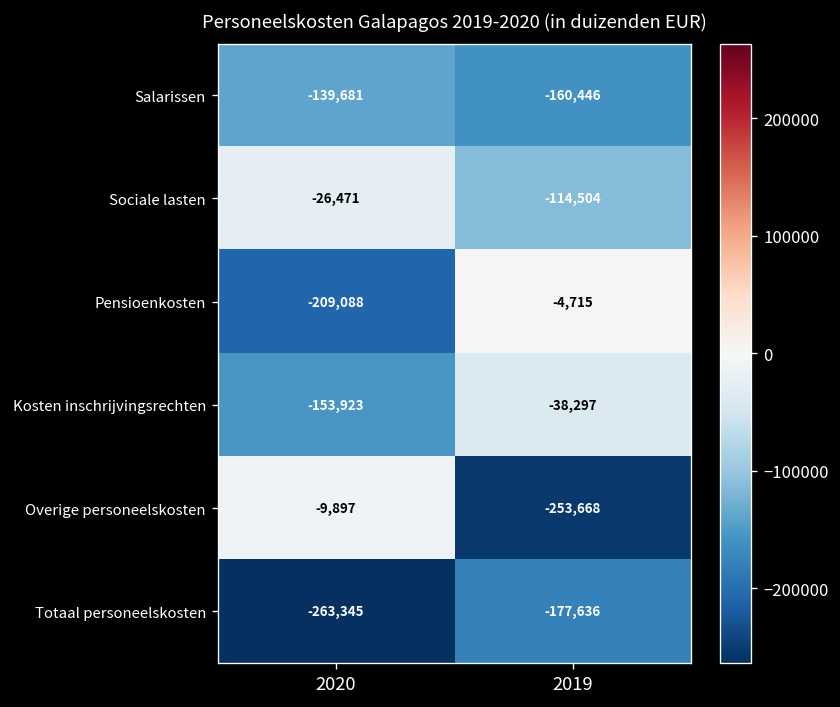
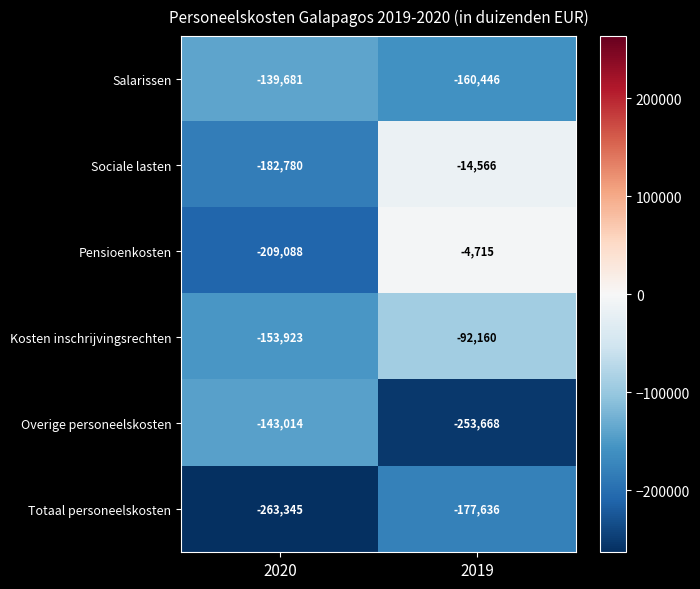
  {
    "Salarissen": {
      "2020": "-139,681",
      "2019": "-160,446"
    },
    "Sociale lasten": {
-     "2020": "-26,471",
-     "2019": "-114,504"
+     "2020": "-182,780",
+     "2019": "-14,566"
    },
    "Pensioenkosten": {
      "2020": "-209,088",
      "2019": "-4,715"
    },
    "Kosten inschrijvingsrechten": {
      "2020": "-153,923",
-     "2019": "-38,297"
+     "2019": "-92,160"
    },
    "Overige personeelskosten": {
-     "2020": "-9,897",
+     "2020": "-143,014",
      "2019": "-253,668"
    },
    "Totaal personeelskosten": {
      "2020": "-263,345",
      "2019": "-177,636"
    }
  }
